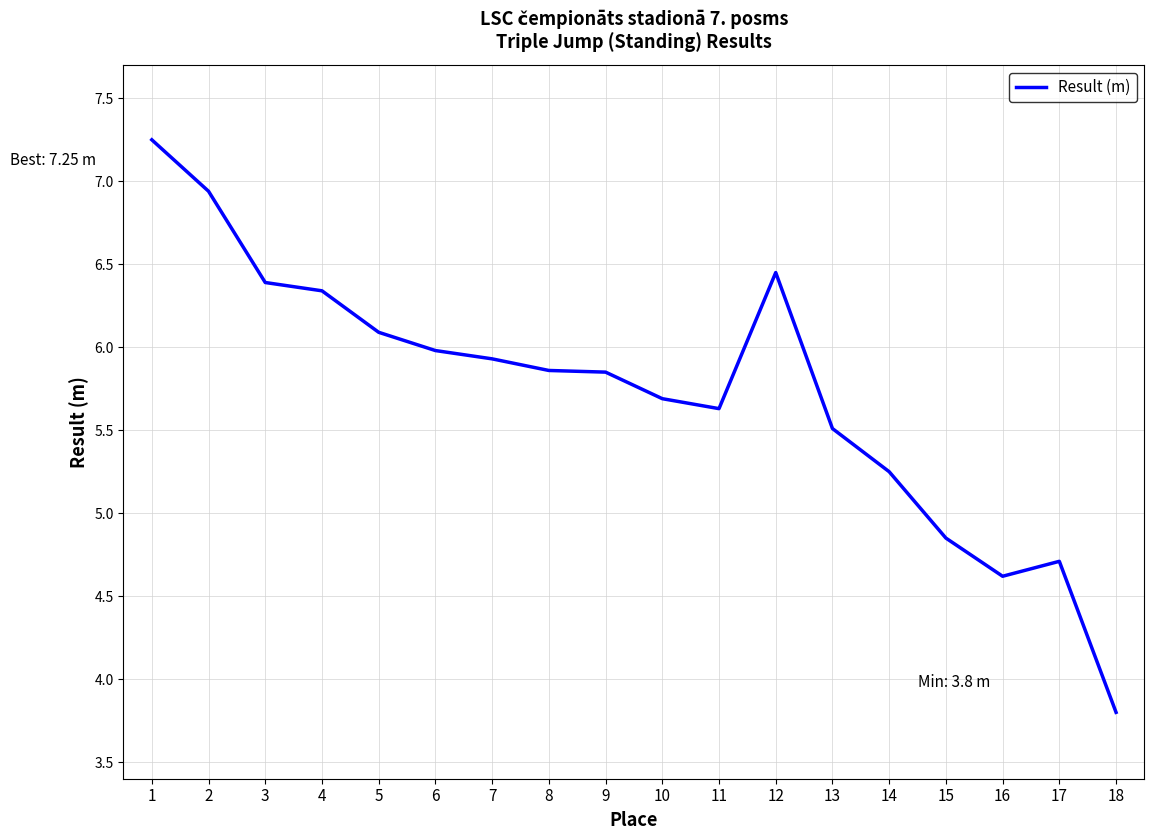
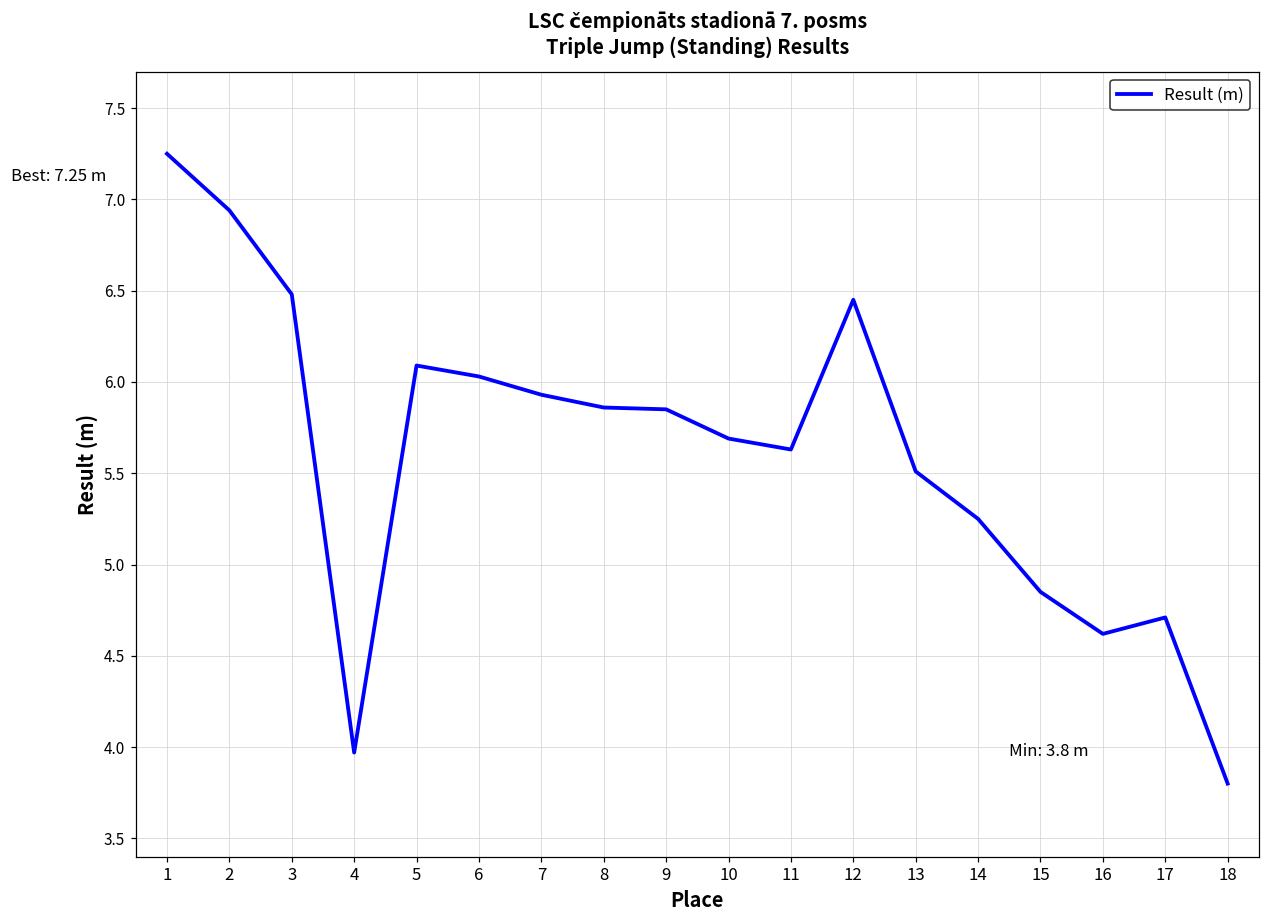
  {
    "1": 7.25,
    "2": 6.94,
-   "3": 6.39,
-   "4": 6.34,
+   "3": 6.48,
+   "4": 3.97,
    "5": 6.09,
-   "6": 5.98,
+   "6": 6.03,
    "7": 5.93,
    "8": 5.86,
    "9": 5.85,
    "10": 5.69,
    "11": 5.63,
    "12": 6.45,
    "13": 5.51,
    "14": 5.25,
    "15": 4.85,
    "16": 4.62,
    "17": 4.71,
    "18": 3.80
  }
